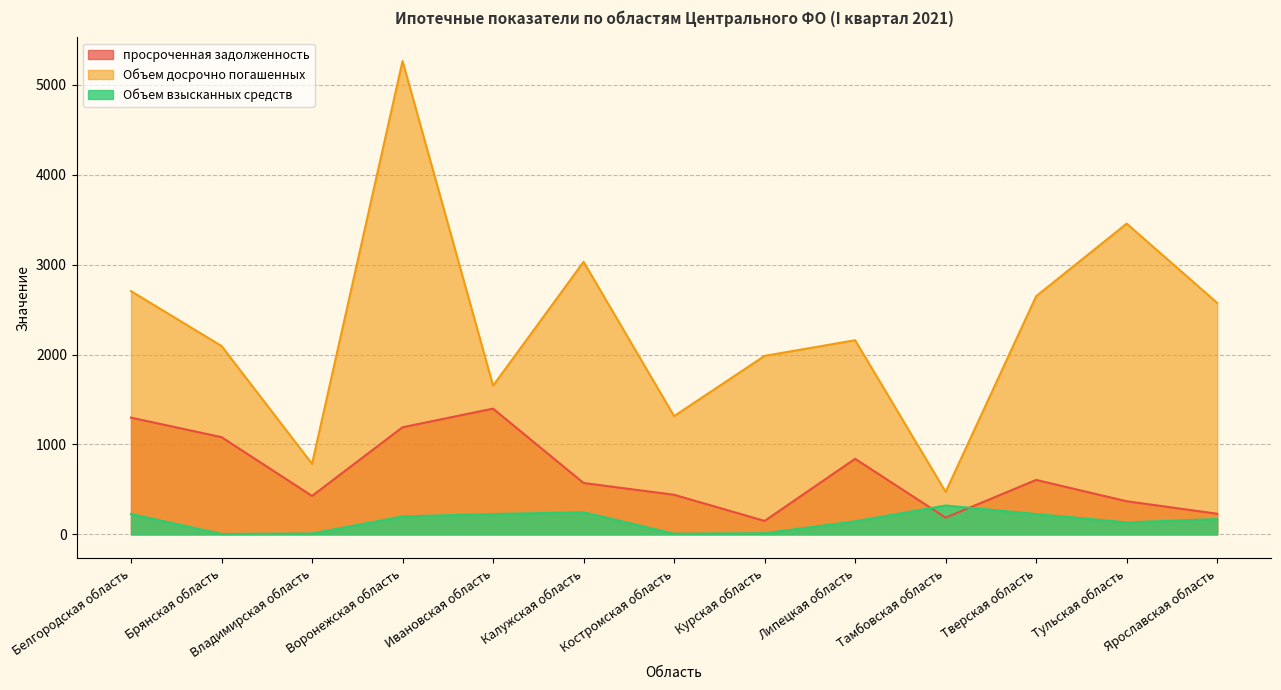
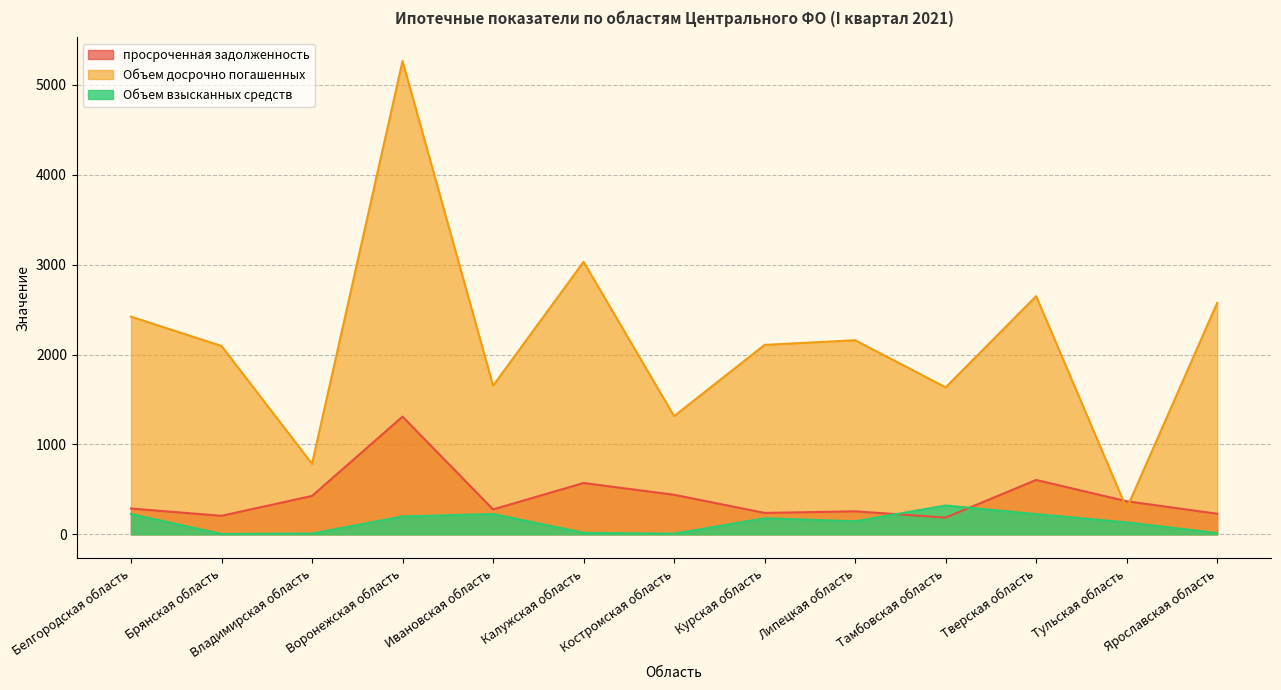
  {
    "просроченная задолженность": {
-     "Белгородская область": 1300,
-     "Брянская область": 1100,
+     "Белгородская область": 300,
+     "Брянская область": 200,
      "Владимирская область": 400,
-     "Воронежская область": 1200,
-     "Ивановская область": 1400,
+     "Воронежская область": 1300,
+     "Ивановская область": 300,
      "Калужская область": 600,
      "Костромская область": 400,
-     "Курская область": 100,
-     "Липецкая область": 800,
+     "Курская область": 200,
+     "Липецкая область": 300,
      "Тамбовская область": 200,
      "Тверская область": 600,
      "Тульская область": 400,
      "Ярославская область": 200
    },
    "Объем досрочно погашенных": {
-     "Белгородская область": 2700,
+     "Белгородская область": 2400,
      "Брянская область": 2100,
      "Владимирская область": 800,
      "Воронежская область": 5300,
      "Ивановская область": 1700,
      "Калужская область": 3000,
      "Костромская область": 1300,
-     "Курская область": 2000,
+     "Курская область": 2100,
      "Липецкая область": 2200,
-     "Тамбовская область": 500,
+     "Тамбовская область": 1600,
      "Тверская область": 2600,
-     "Тульская область": 3500,
+     "Тульская область": 300,
      "Ярославская область": 2600
    },
    "Объем взысканных средств": {
      "Белгородская область": 200,
      "Брянская область": 0,
      "Владимирская область": 0,
      "Воронежская область": 200,
      "Ивановская область": 200,
-     "Калужская область": 200,
+     "Калужская область": 0,
      "Костромская область": 0,
-     "Курская область": 0,
+     "Курская область": 200,
      "Липецкая область": 100,
      "Тамбовская область": 300,
      "Тверская область": 200,
      "Тульская область": 100,
-     "Ярославская область": 200
+     "Ярославская область": 0
    }
  }
